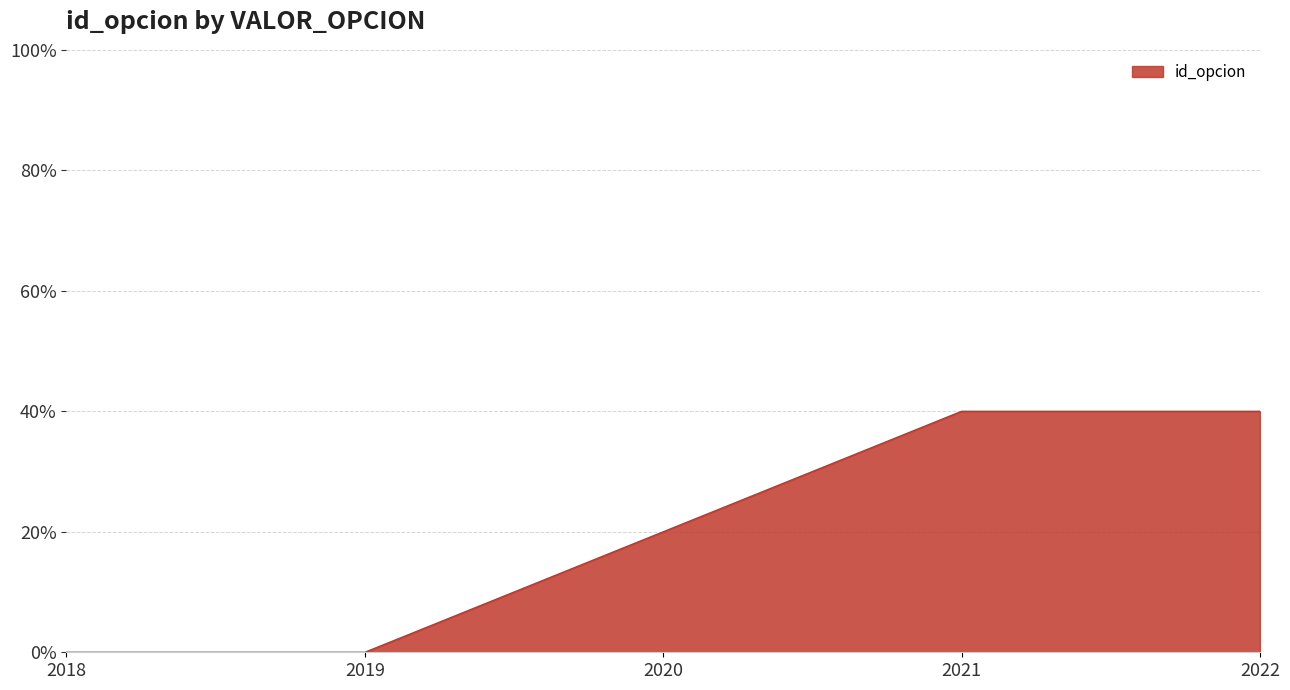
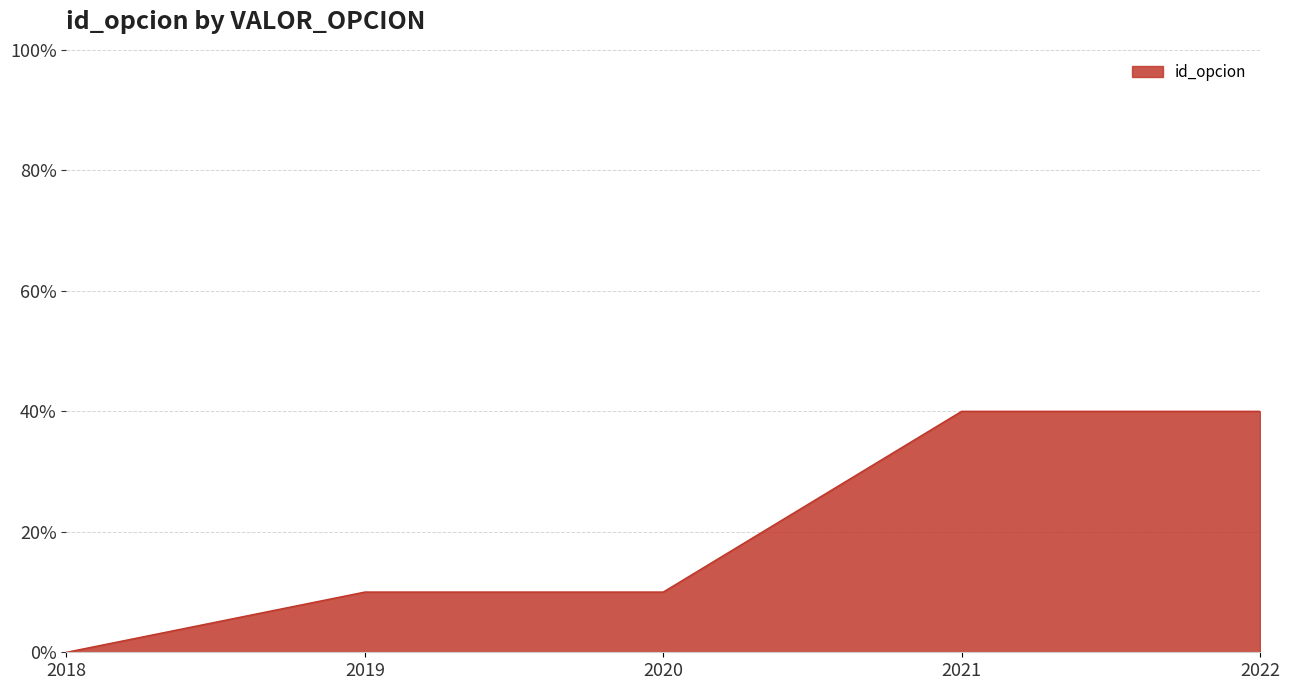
  {
    "2018": "0%",
-   "2019": "0%",
-   "2020": "20%",
+   "2019": "10%",
+   "2020": "10%",
    "2021": "40%",
    "2022": "40%"
  }
